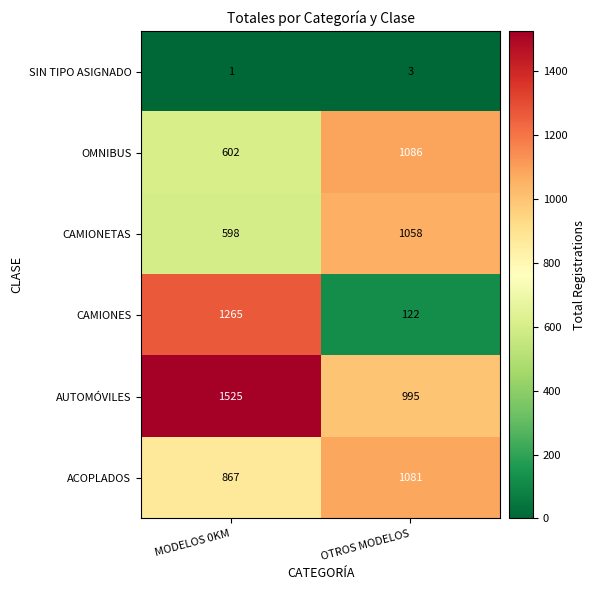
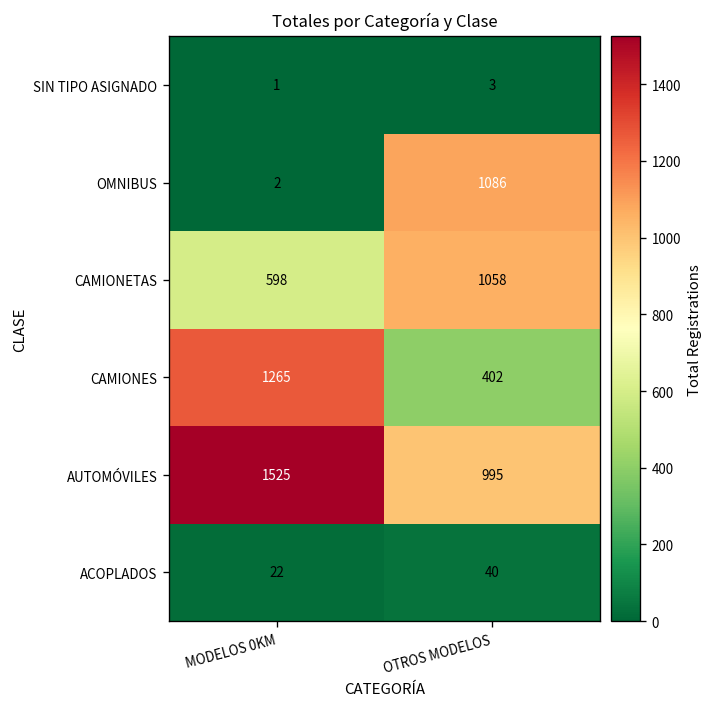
  {
    "SIN TIPO ASIGNADO": {
      "MODELOS 0KM": 1,
      "OTROS MODELOS": 3
    },
    "OMNIBUS": {
-     "MODELOS 0KM": 602,
+     "MODELOS 0KM": 2,
      "OTROS MODELOS": 1086
    },
    "CAMIONETAS": {
      "MODELOS 0KM": 598,
      "OTROS MODELOS": 1058
    },
    "CAMIONES": {
      "MODELOS 0KM": 1265,
-     "OTROS MODELOS": 122
+     "OTROS MODELOS": 402
    },
    "AUTOMÓVILES": {
      "MODELOS 0KM": 1525,
      "OTROS MODELOS": 995
    },
    "ACOPLADOS": {
-     "MODELOS 0KM": 867,
-     "OTROS MODELOS": 1081
+     "MODELOS 0KM": 22,
+     "OTROS MODELOS": 40
    }
  }
